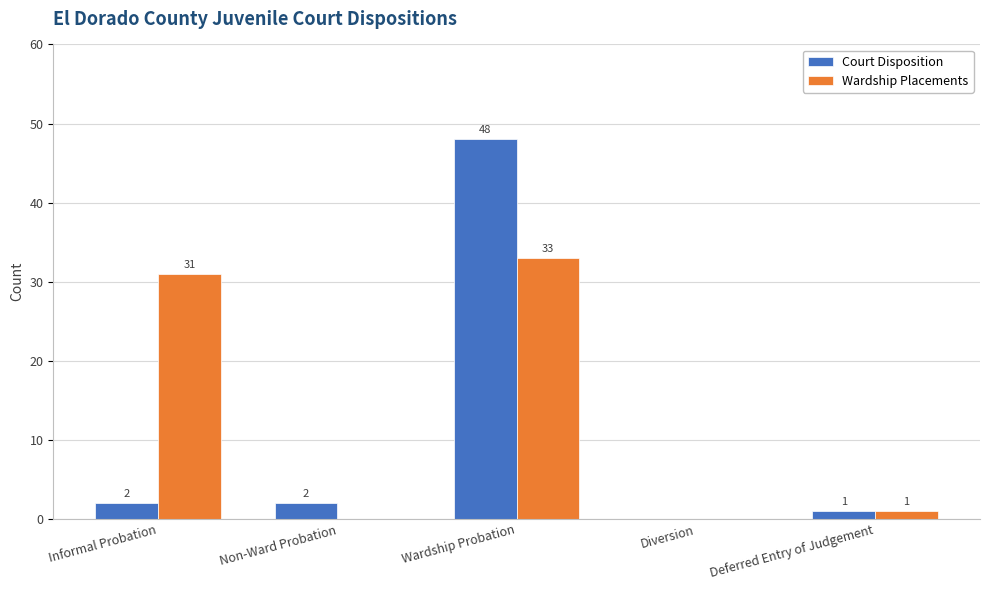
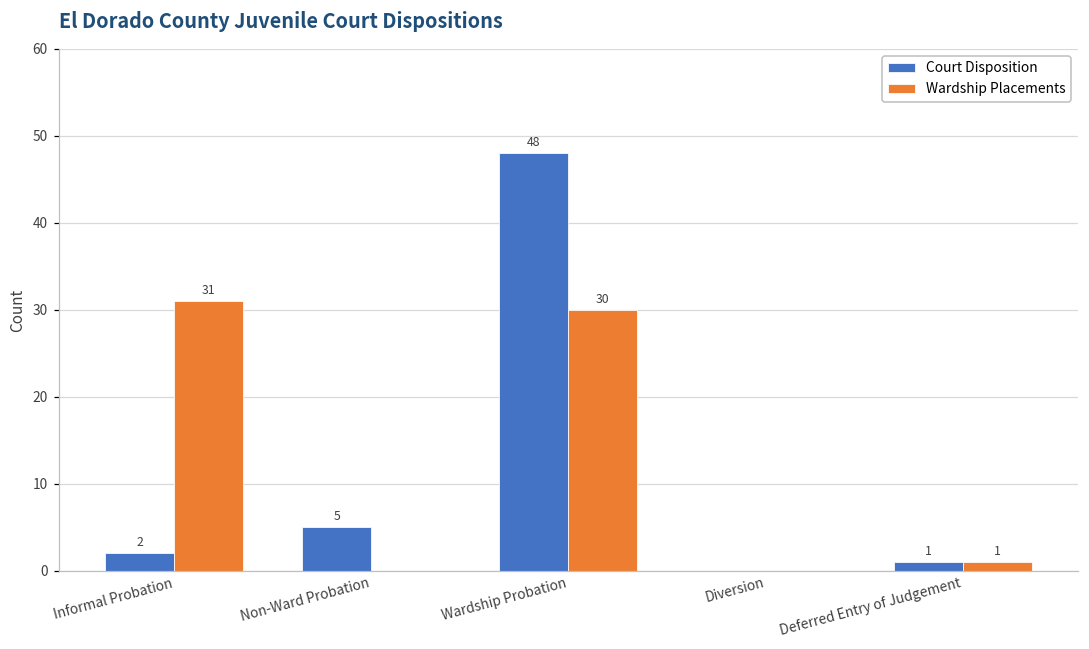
  {
    "Court Disposition": {
      "Informal Probation": 2,
-     "Non-Ward Probation": 2,
+     "Non-Ward Probation": 5,
      "Wardship Probation": 48,
      "Deferred Entry of Judgement": 1
    },
    "Wardship Placements": {
      "Informal Probation": 31,
-     "Wardship Probation": 33,
+     "Wardship Probation": 30,
      "Deferred Entry of Judgement": 1
    }
  }
